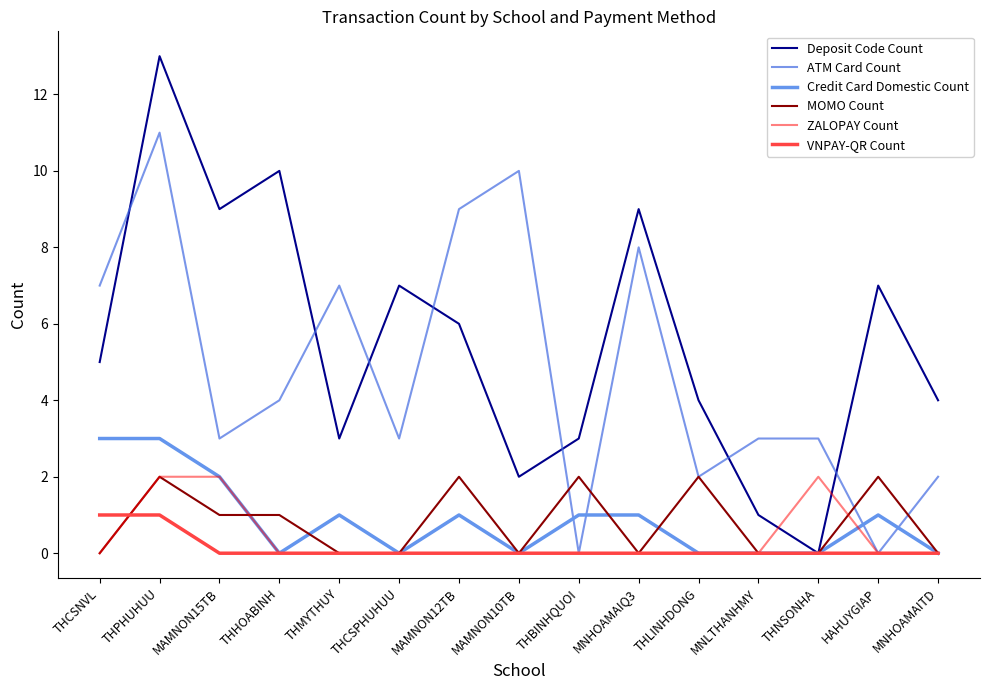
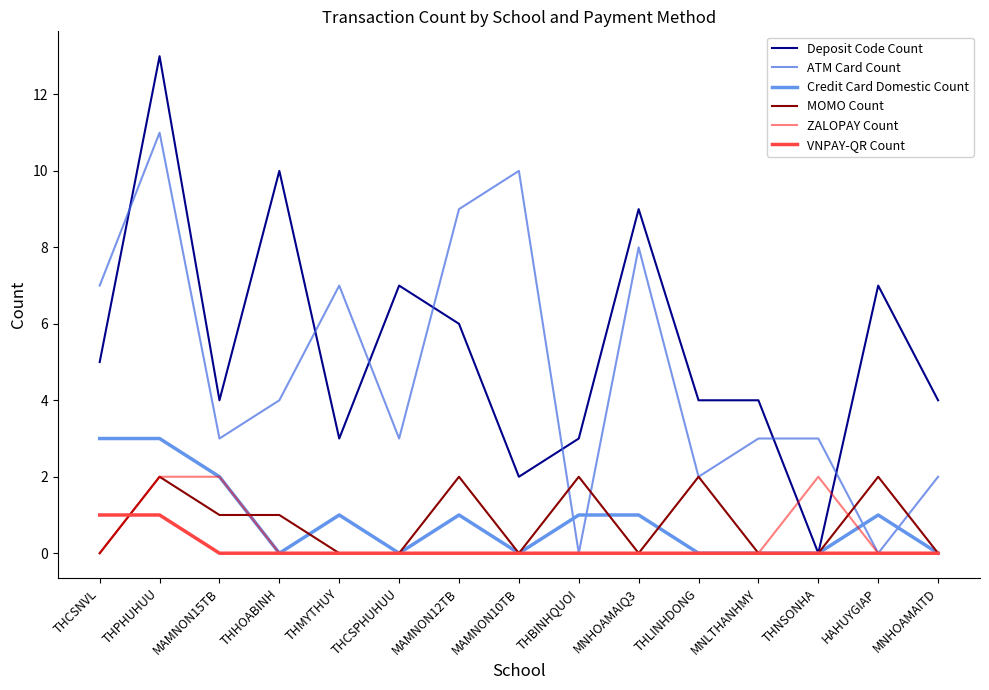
  {
    "Deposit Code Count": {
      "THCSNVL": 5,
      "THPHUHUU": 13,
-     "MAMNON15TB": 9,
+     "MAMNON15TB": 4,
      "THHOABINH": 10,
      "THMYTHUY": 3,
      "THCSPHUHUU": 7,
      "MAMNON12TB": 6,
      "MAMNON10TB": 2,
      "THBINHQUOI": 3,
      "MNHOAMAIQ3": 9,
      "THLINHDONG": 4,
-     "MNLTHANHMY": 1,
+     "MNLTHANHMY": 4,
      "HAHUYGIAP": 7,
      "MNHOAMAITD": 4
    },
    "MOMO Count": {
      "MAMNON15TB": 1,
      "THHOABINH": 1,
      "MAMNON12TB": 2,
      "THBINHQUOI": 2,
      "HAHUYGIAP": 2
    },
    "ZALOPAY Count": {
      "THNSONHA": 2
    },
    "VNPAY-QR Count": {
      "THCSNVL": 1,
      "THPHUHUU": 1,
      "MAMNON15TB": 0
    }
  }
